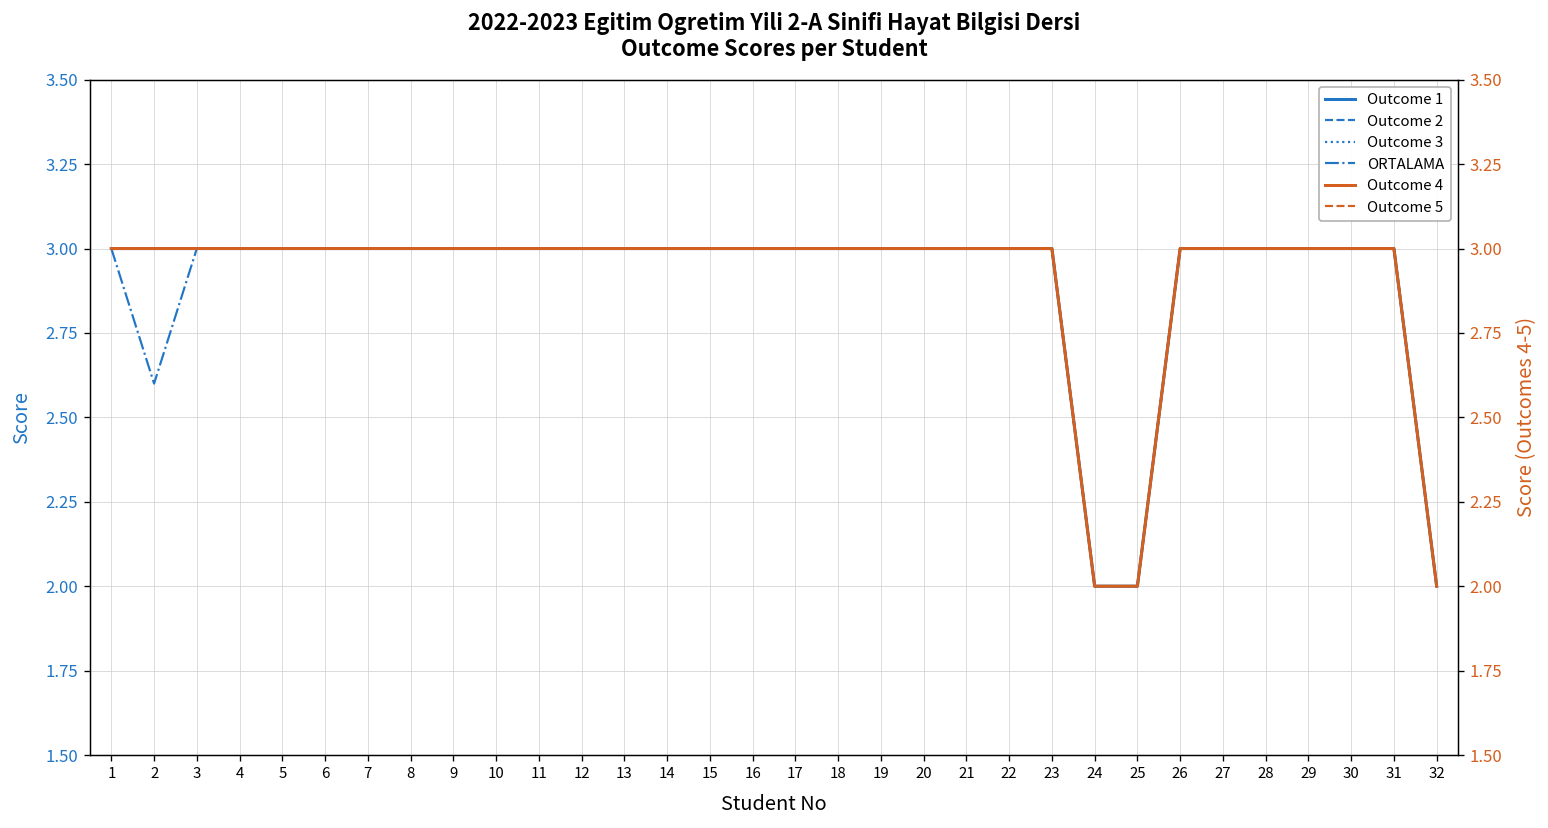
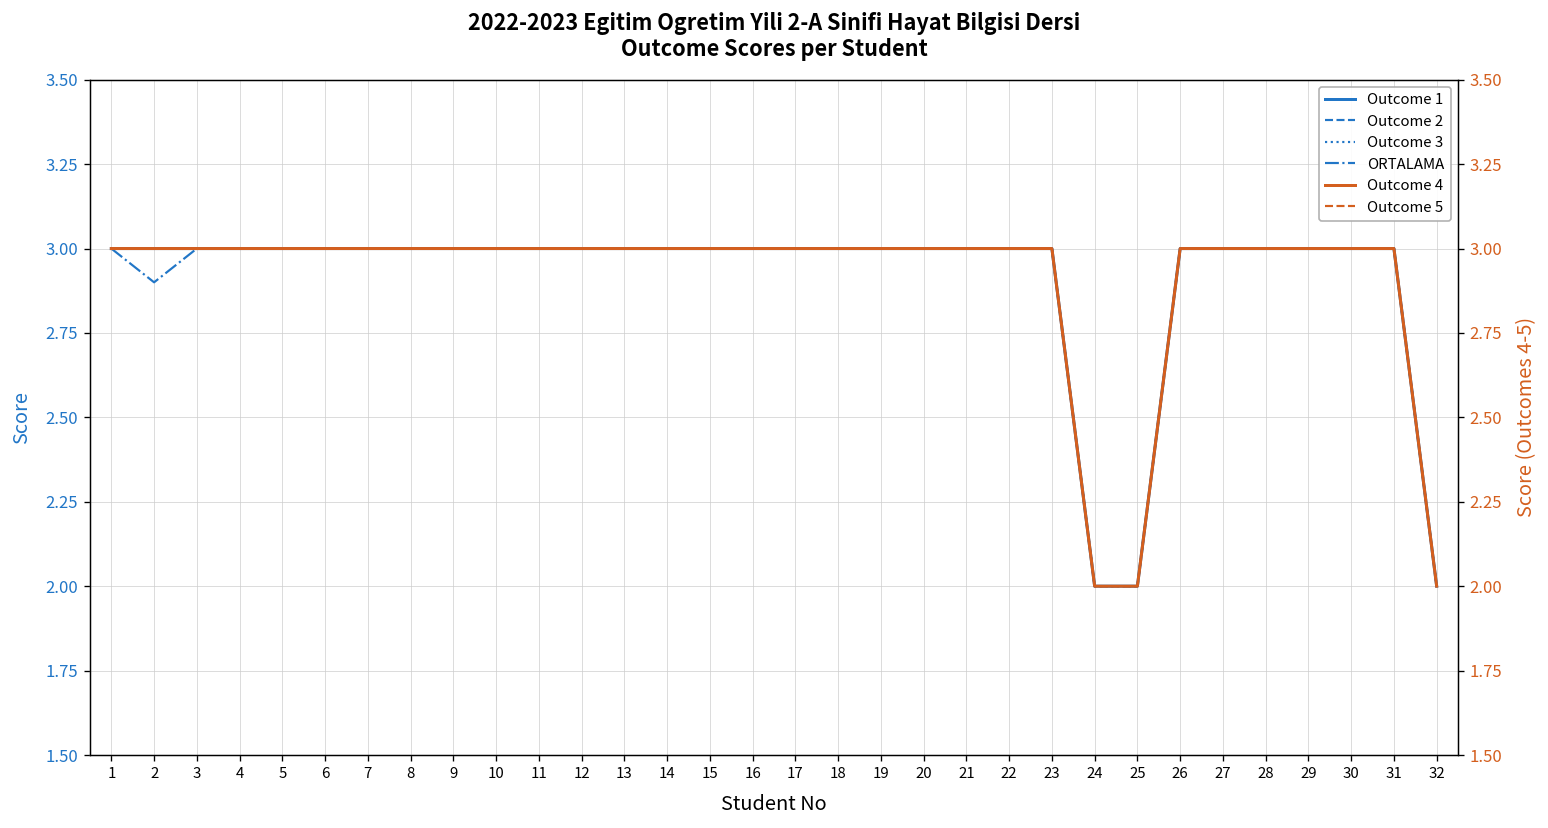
  {
    "Outcome 5": {
      "1": 3.00,
      "2": 3.0,
      "3": 3.00,
      "4": 3.00,
      "5": 3.00,
      "6": 3.00,
      "7": 3.00,
      "8": 3.00,
      "9": 3.00,
      "10": 3.00,
      "11": 3.00,
      "12": 3.00,
      "13": 3.00,
      "14": 3.00,
      "15": 3.00,
      "16": 3.00,
      "17": 3.00,
      "18": 3.00,
      "19": 3.00,
      "20": 3.00,
      "21": 3.00,
      "22": 3.00,
      "23": 3.00,
      "24": 2.00,
      "25": 2.00,
      "26": 3.00,
      "27": 3.00,
      "28": 3.00,
      "29": 3.00,
      "30": 3.00,
      "31": 3.00,
      "32": 2.00
    },
    "ORTALAMA": {
-     "2": 2.6
+     "2": 2.9
    }
  }
